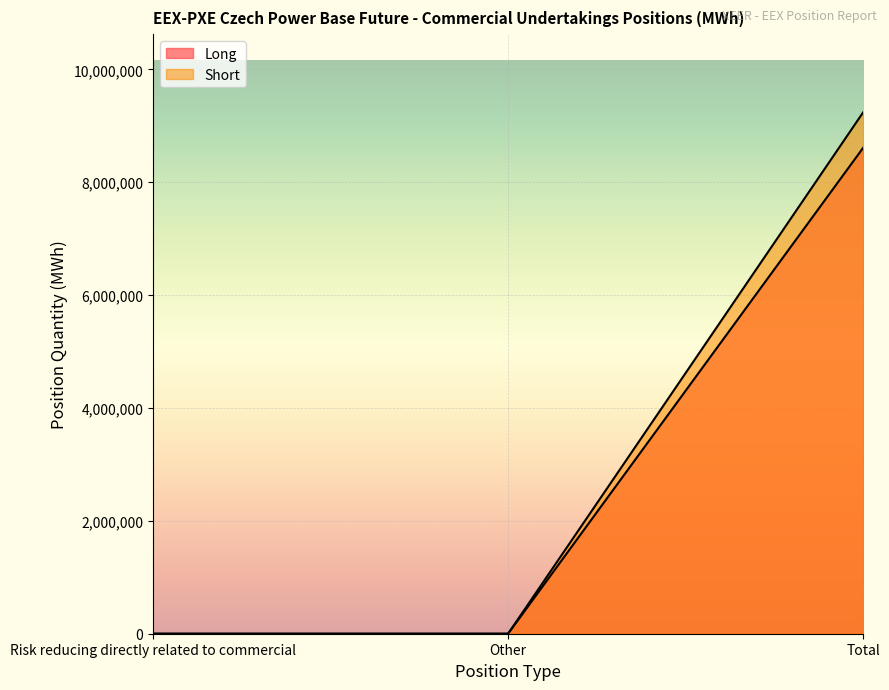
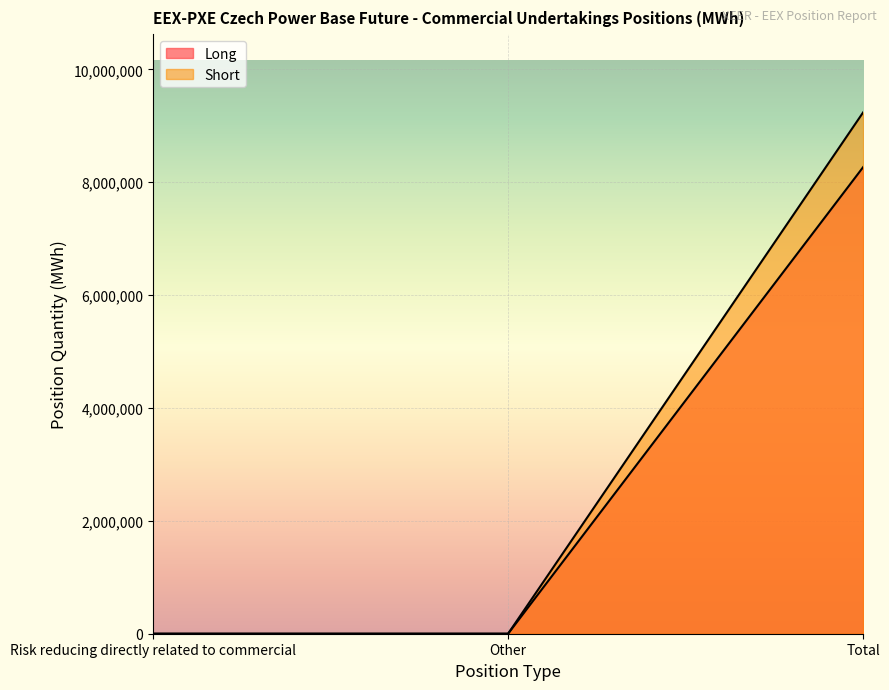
  {
    "Long": {
-     "Total": "8,600,000"
+     "Total": "8,300,000"
    },
    "Short": {
      "Total": "9,200,000"
    }
  }
